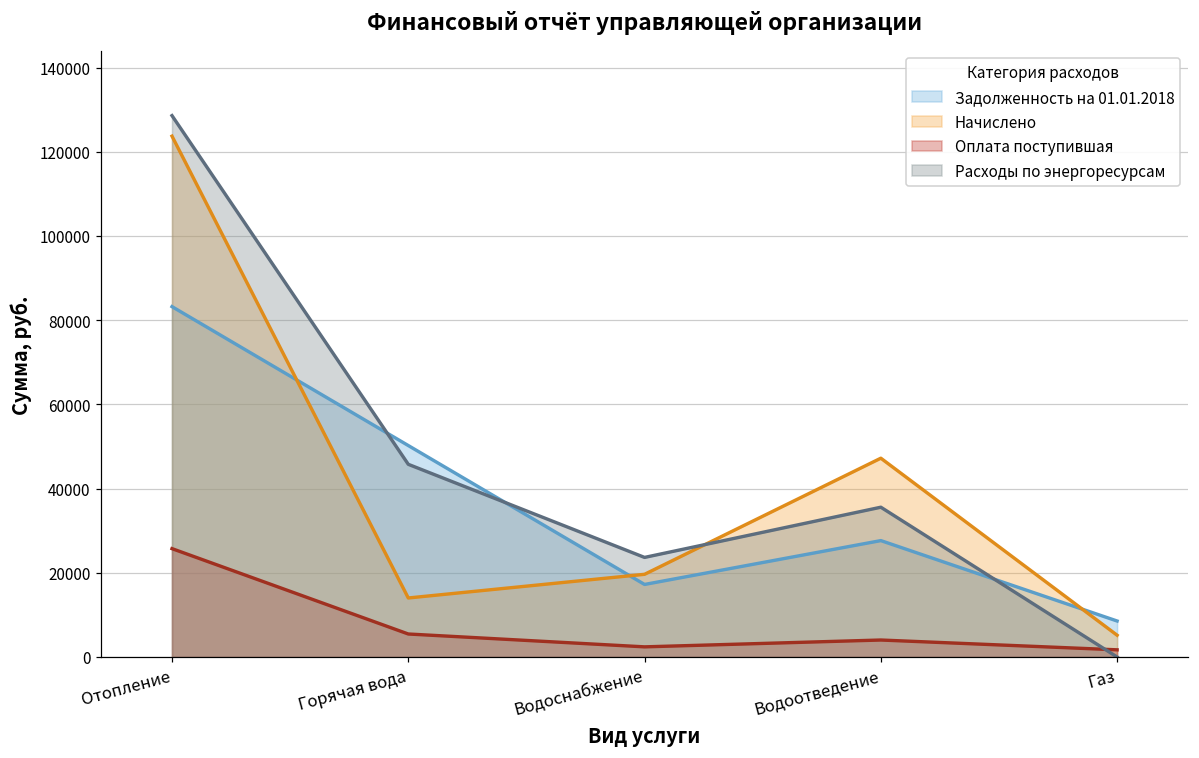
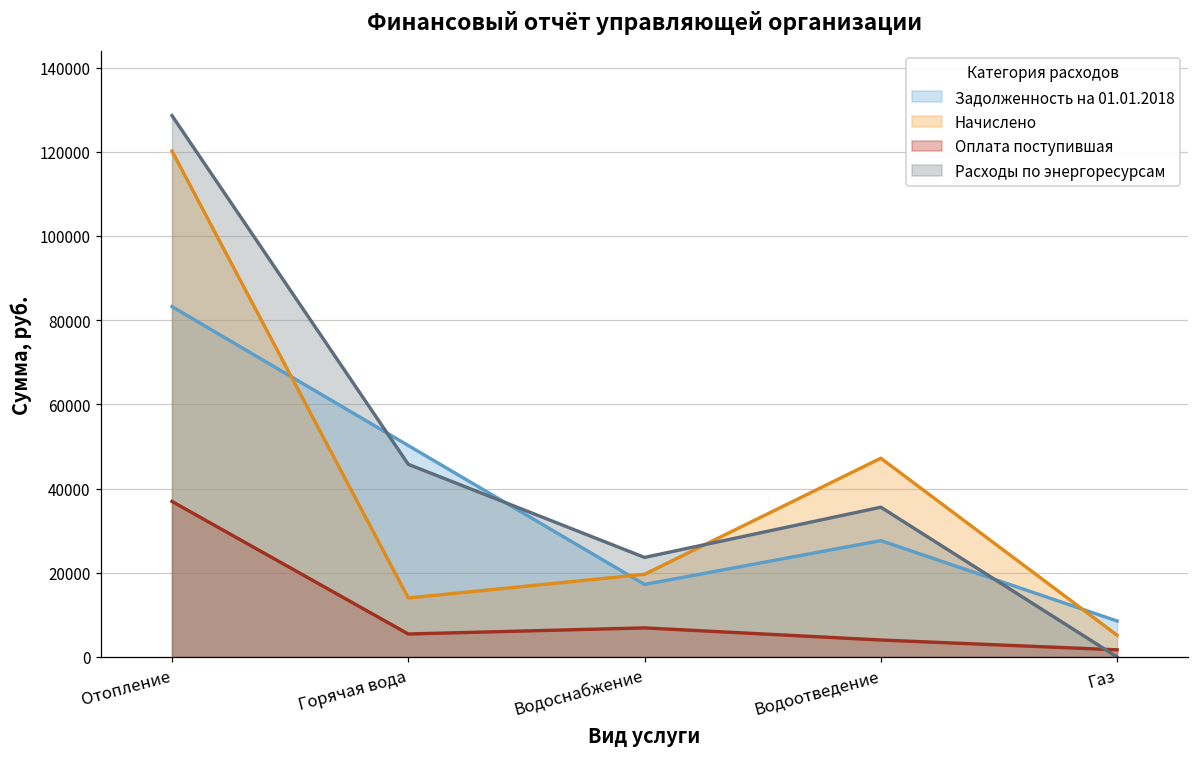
  {
    "Начислено": {
-     "Отопление": 124000,
+     "Отопление": 120000,
      "Горячая вода": 14000,
      "Водоснабжение": 20000,
      "Водоотведение": 47000,
      "Газ": 5000
    },
    "Оплата поступившая": {
-     "Отопление": 26000,
+     "Отопление": 37000,
      "Горячая вода": 5000,
-     "Водоснабжение": 2000,
+     "Водоснабжение": 7000,
      "Водоотведение": 4000,
      "Газ": 2000
    }
  }
